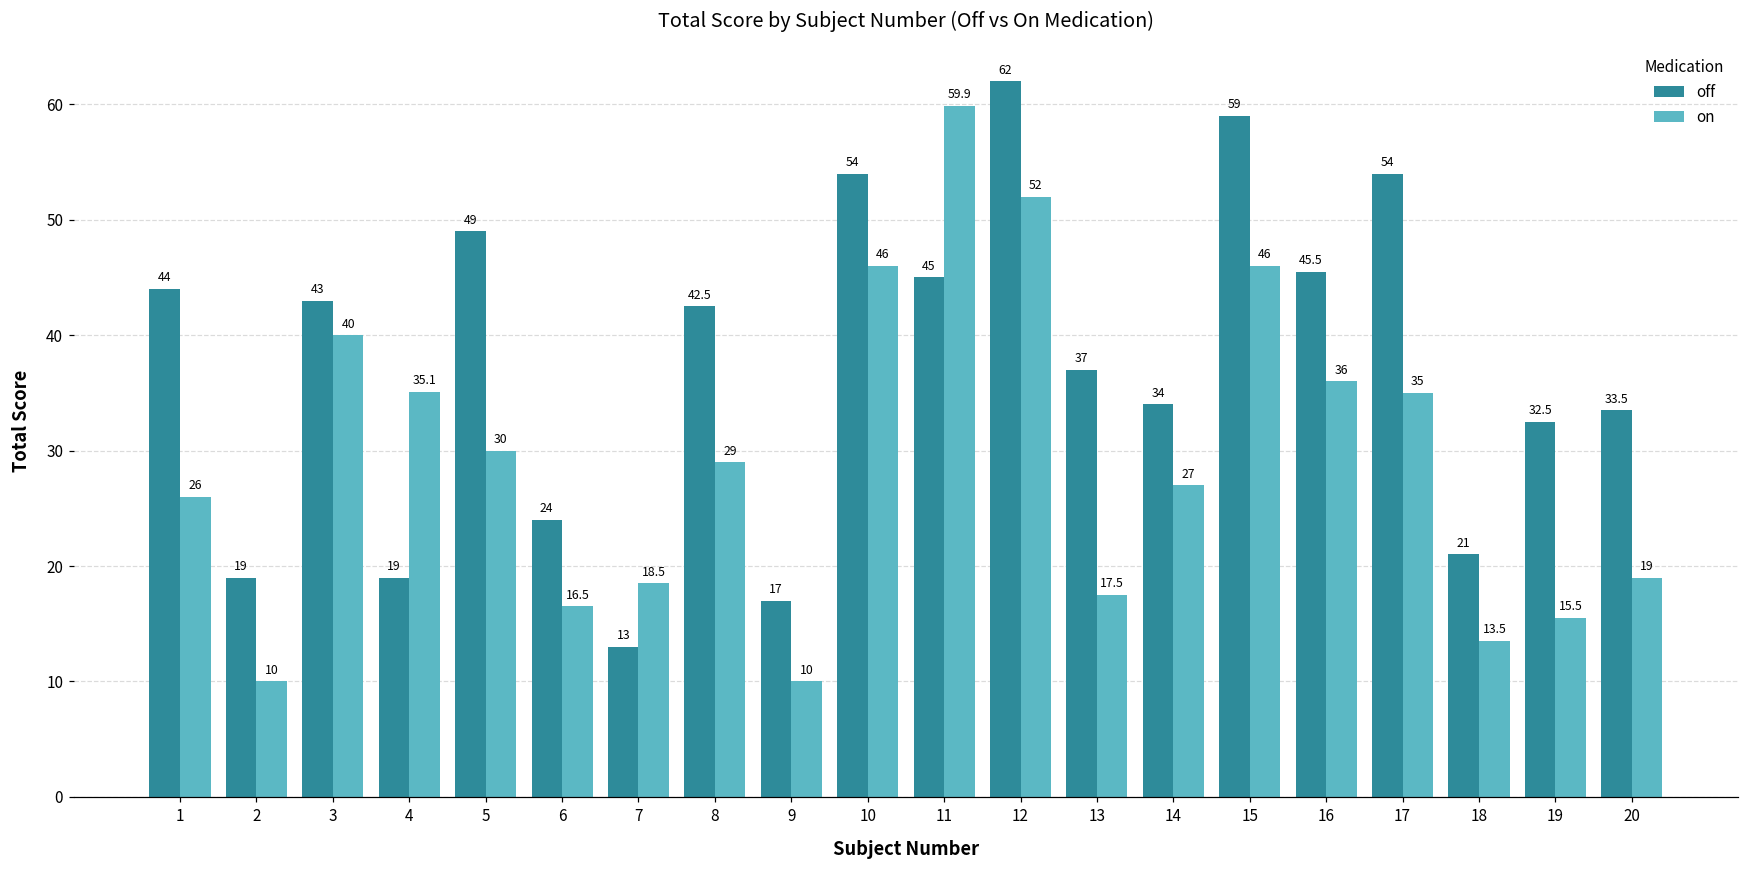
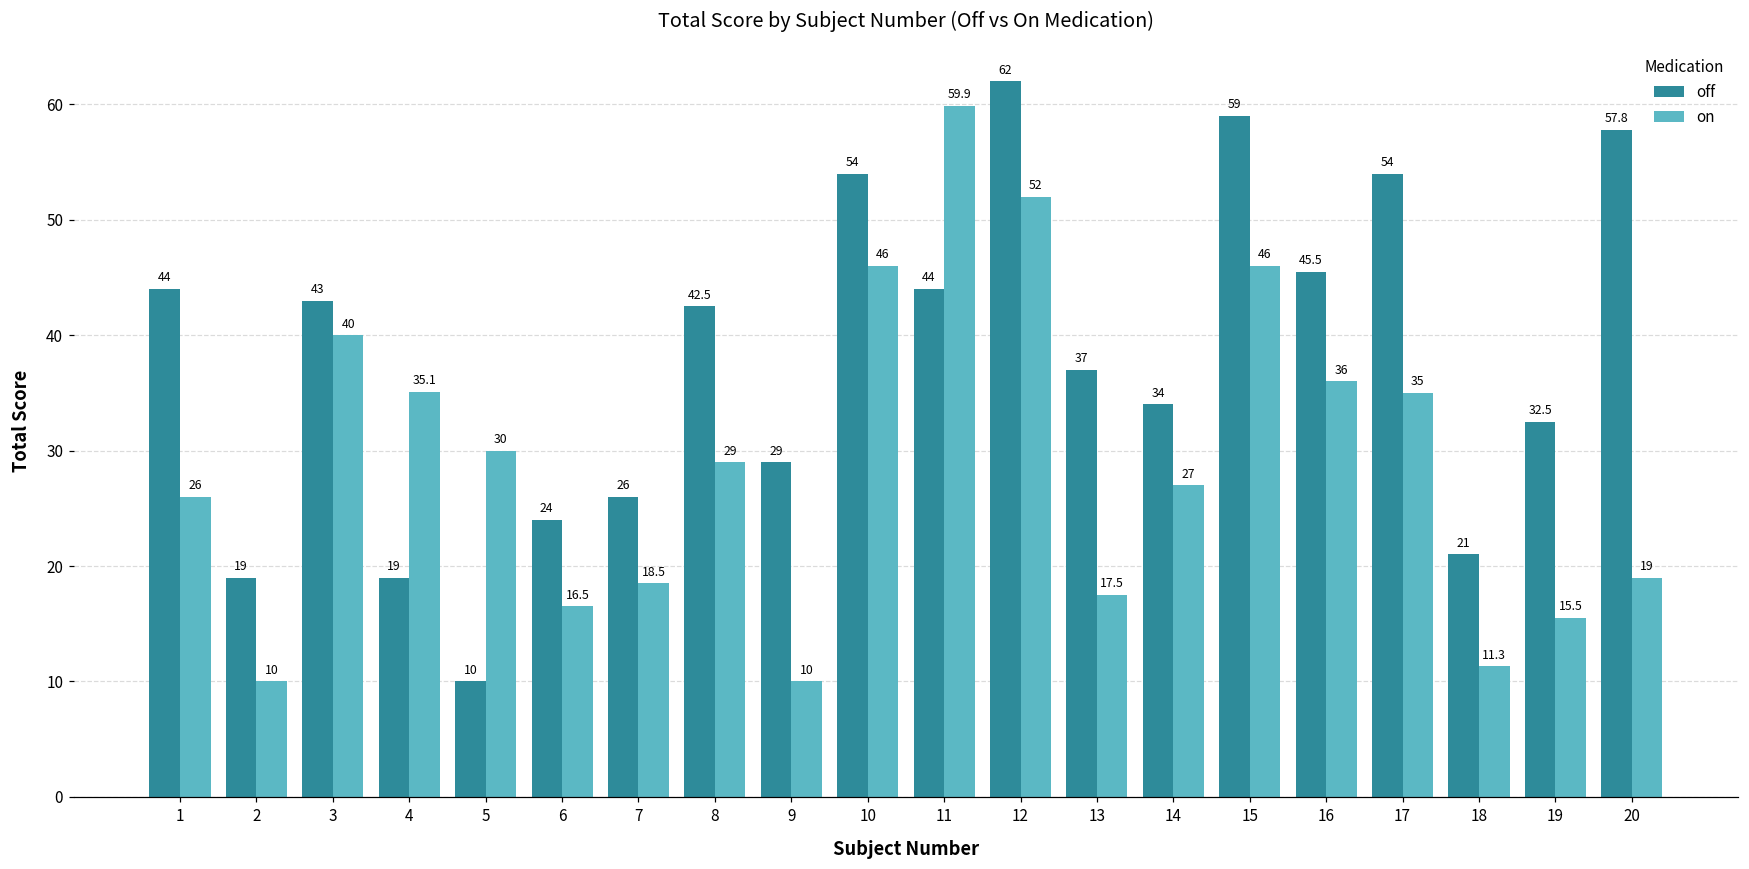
  {
    "off": {
      "1": 44,
      "2": 19,
      "3": 43,
      "4": 19,
-     "5": 49,
+     "5": 10,
      "6": 24,
-     "7": 13,
+     "7": 26,
      "8": 42.5,
-     "9": 17,
+     "9": 29,
      "10": 54,
-     "11": 45,
+     "11": 44,
      "12": 62,
      "13": 37,
      "14": 34,
      "15": 59,
      "16": 45.5,
      "17": 54,
      "18": 21,
      "19": 32.5,
-     "20": 33.5
+     "20": 57.8
    },
    "on": {
      "1": 26,
      "2": 10,
      "3": 40,
      "4": 35.1,
      "5": 30,
      "6": 16.5,
      "7": 18.5,
      "8": 29,
      "9": 10,
      "10": 46,
      "11": 59.9,
      "12": 52,
      "13": 17.5,
      "14": 27,
      "15": 46,
      "16": 36,
      "17": 35,
-     "18": 13.5,
+     "18": 11.3,
      "19": 15.5,
      "20": 19
    }
  }
